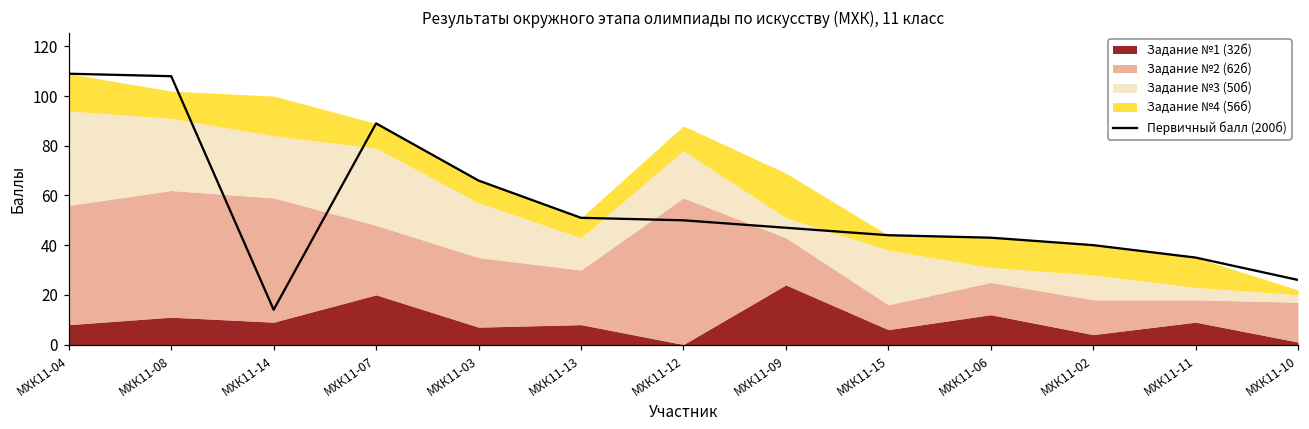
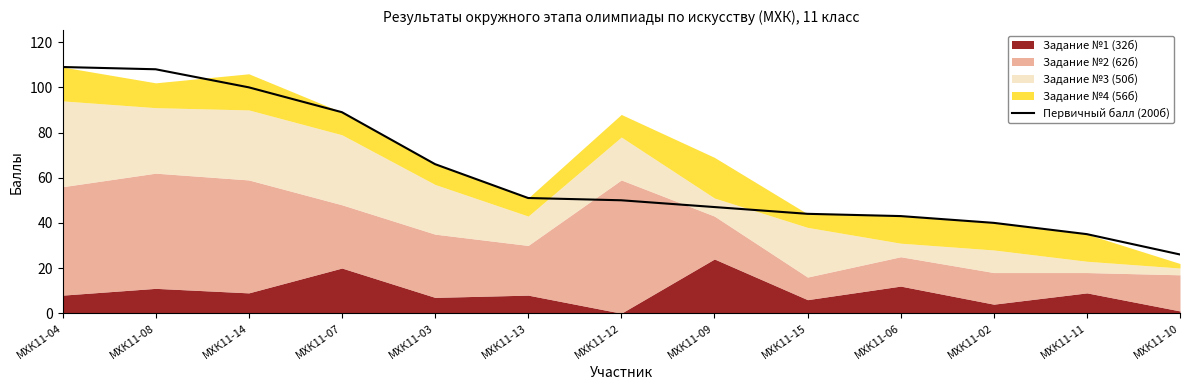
  {
    "Задание №1 (32б)": {
      "МХК11-04": 8,
      "МХК11-08": 11,
      "МХК11-14": 9,
      "МХК11-07": 20,
      "МХК11-03": 7,
      "МХК11-13": 8,
      "МХК11-12": 0,
      "МХК11-09": 24,
      "МХК11-15": 6,
      "МХК11-06": 12,
      "МХК11-02": 4,
      "МХК11-11": 9
    },
    "Первичный балл (200б)": {
      "МХК11-08": 108,
-     "МХК11-14": 14,
+     "МХК11-14": 100,
      "МХК11-12": 50,
      "МХК11-09": 47,
      "МХК11-10": 26
    },
    "Задание №2 (62б)": {
      "МХК11-04": 48,
      "МХК11-08": 51,
      "МХК11-14": 50,
      "МХК11-07": 28,
      "МХК11-03": 28,
      "МХК11-13": 22,
      "МХК11-12": 59,
      "МХК11-09": 19,
      "МХК11-15": 10,
      "МХК11-06": 13,
      "МХК11-02": 14,
      "МХК11-11": 9,
      "МХК11-10": 16
    },
    "Задание №3 (50б)": {
      "МХК11-04": 38,
      "МХК11-08": 29,
-     "МХК11-14": 25,
+     "МХК11-14": 31,
      "МХК11-07": 31,
      "МХК11-03": 22,
      "МХК11-13": 13,
      "МХК11-12": 19,
      "МХК11-09": 8,
      "МХК11-15": 22,
      "МХК11-06": 6,
      "МХК11-02": 10,
      "МХК11-11": 5,
      "МХК11-10": 3
    },
    "Задание №4 (56б)": {
      "МХК11-08": 11,
      "МХК11-14": 16,
      "МХК11-12": 10,
      "МХК11-09": 18,
      "МХК11-10": 2
    }
  }
